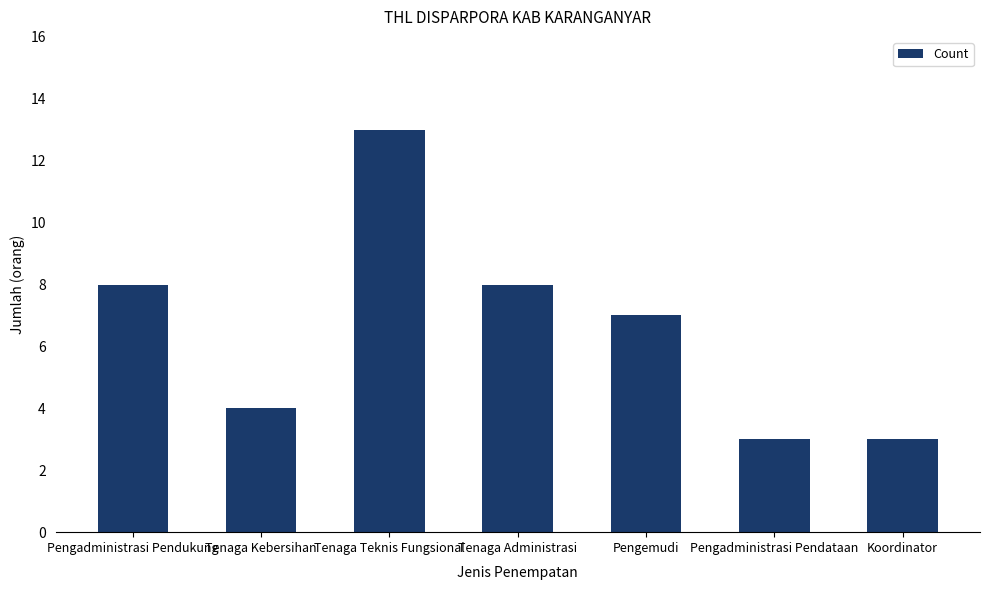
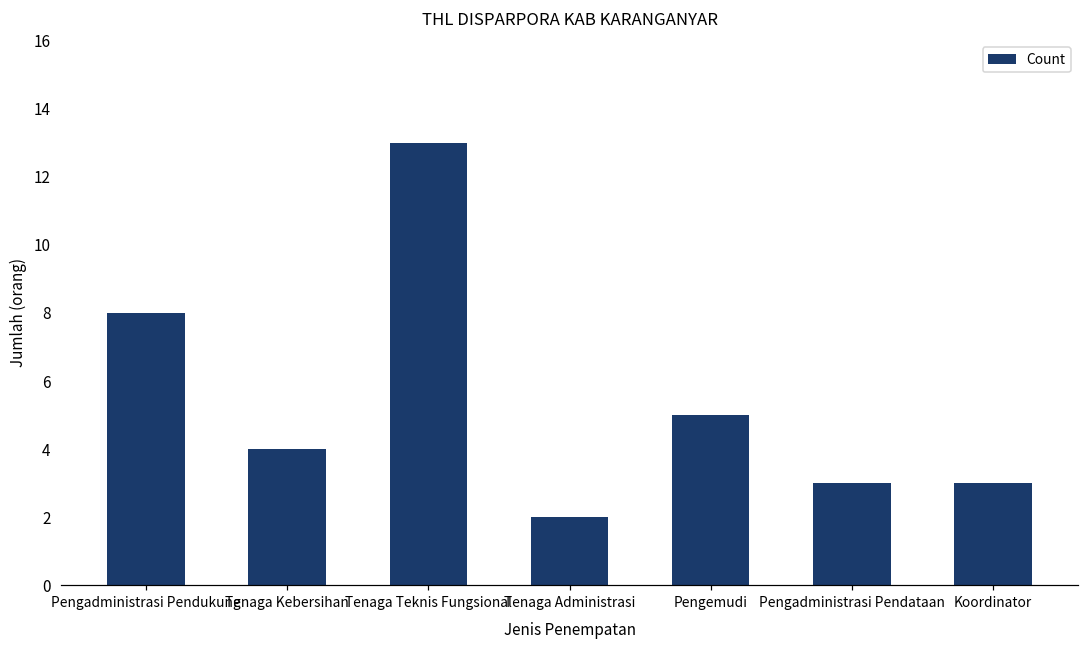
  {
    "Pengadministrasi Pendukung": 8,
    "Tenaga Kebersihan": 4,
    "Tenaga Teknis Fungsional": 13,
-   "Tenaga Administrasi": 8,
-   "Pengemudi": 7,
+   "Tenaga Administrasi": 2,
+   "Pengemudi": 5,
    "Pengadministrasi Pendataan": 3,
    "Koordinator": 3
  }
